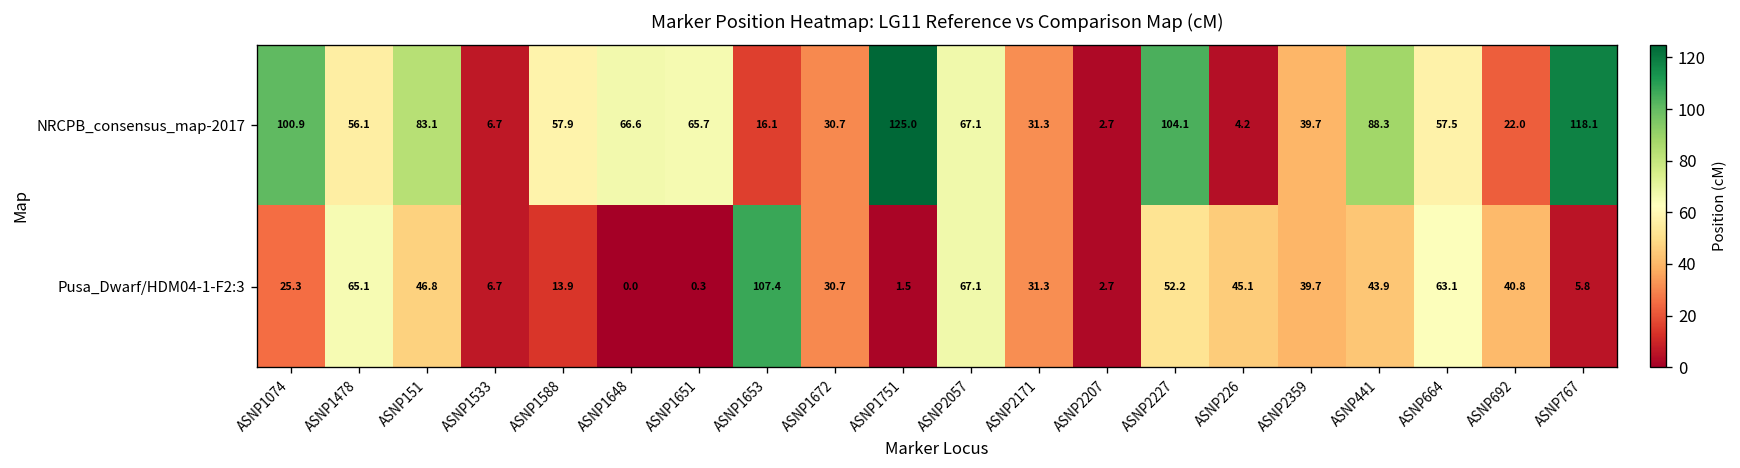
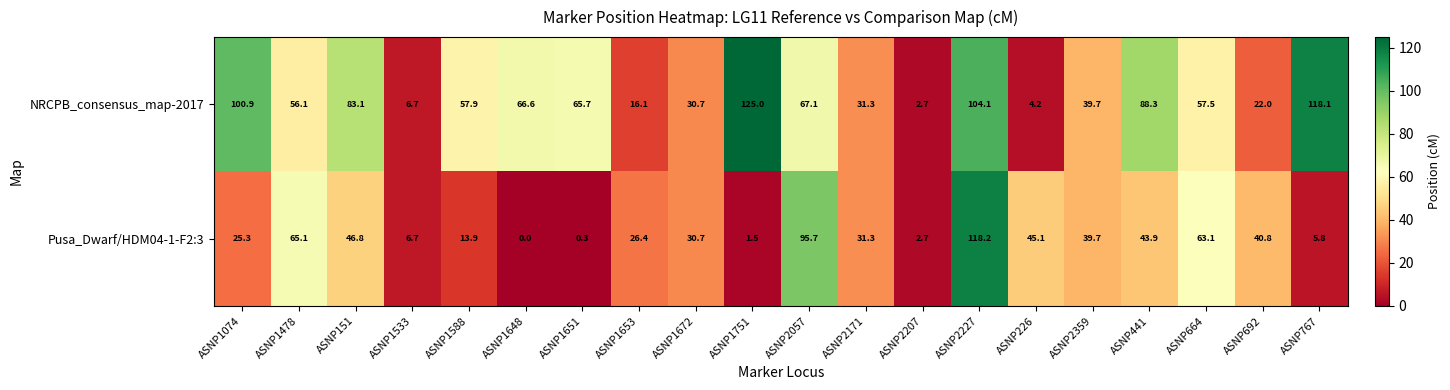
  {
    "NRCPB_consensus_map-2017": {
      "ASNP1074": 100.9,
      "ASNP1478": 56.1,
      "ASNP151": 83.1,
      "ASNP1533": 6.7,
      "ASNP1588": 57.9,
      "ASNP1648": 66.6,
      "ASNP1651": 65.7,
      "ASNP1653": 16.1,
      "ASNP1672": 30.7,
      "ASNP1751": 125.0,
      "ASNP2057": 67.1,
      "ASNP2171": 31.3,
      "ASNP2207": 2.7,
      "ASNP2227": 104.1,
      "ASNP226": 4.2,
      "ASNP2359": 39.7,
      "ASNP441": 88.3,
      "ASNP664": 57.5,
      "ASNP692": 22.0,
      "ASNP767": 118.1
    },
    "Pusa_Dwarf/HDM04-1-F2:3": {
      "ASNP1074": 25.3,
      "ASNP1478": 65.1,
      "ASNP151": 46.8,
      "ASNP1533": 6.7,
      "ASNP1588": 13.9,
      "ASNP1648": 0.0,
      "ASNP1651": 0.3,
-     "ASNP1653": 107.4,
+     "ASNP1653": 26.4,
      "ASNP1672": 30.7,
      "ASNP1751": 1.5,
-     "ASNP2057": 67.1,
+     "ASNP2057": 95.7,
      "ASNP2171": 31.3,
      "ASNP2207": 2.7,
-     "ASNP2227": 52.2,
+     "ASNP2227": 118.2,
      "ASNP226": 45.1,
      "ASNP2359": 39.7,
      "ASNP441": 43.9,
      "ASNP664": 63.1,
      "ASNP692": 40.8,
      "ASNP767": 5.8
    }
  }
